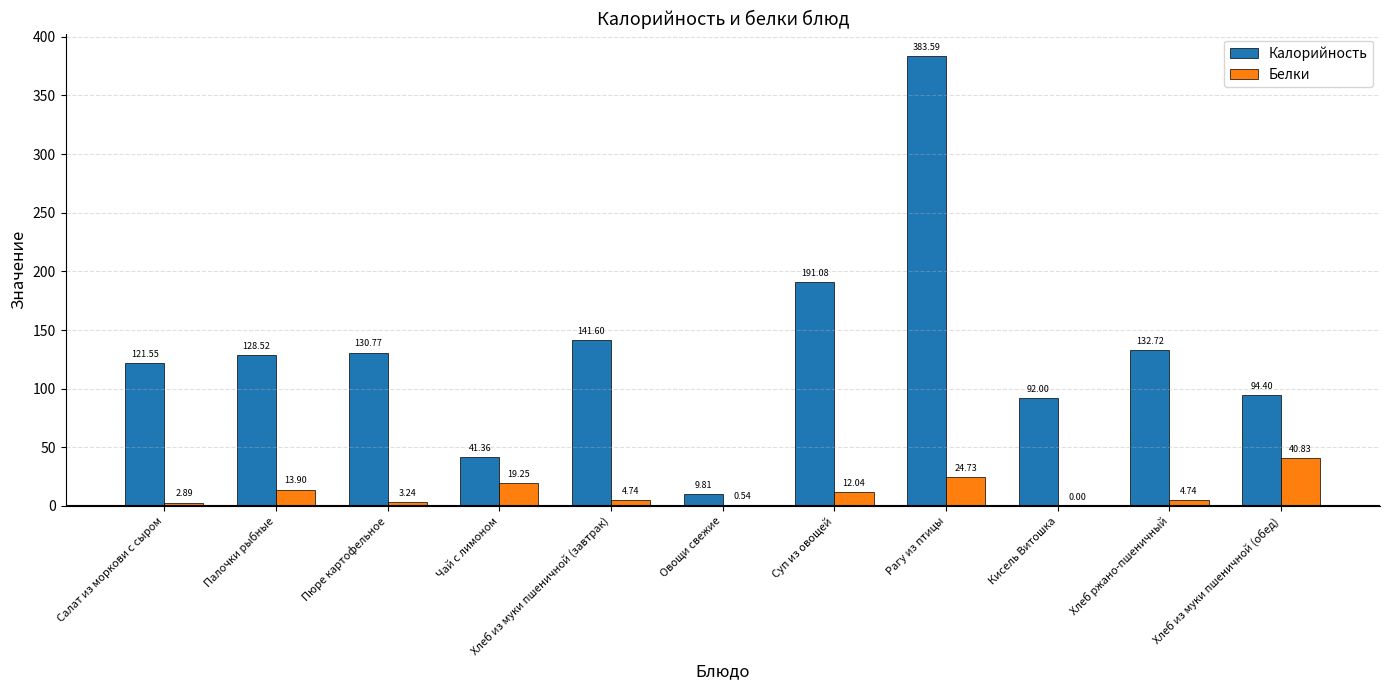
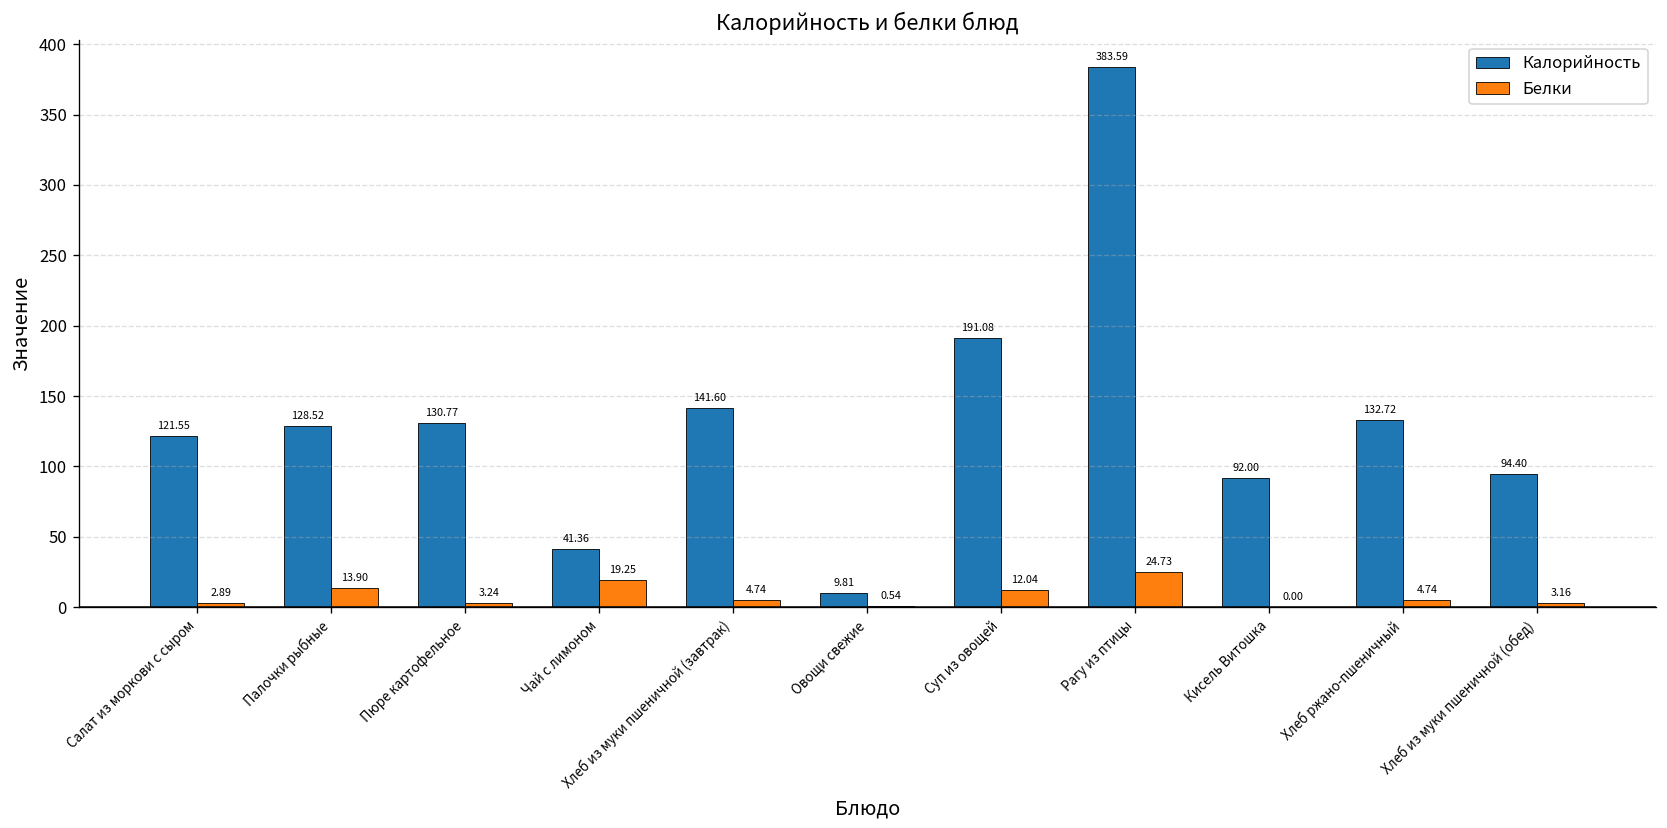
  {
    "Калорийность": {
      "Салат из моркови с сыром": 121.55,
      "Палочки рыбные": 128.52,
      "Пюре картофельное": 130.77,
      "Чай с лимоном": 41.36,
      "Хлеб из муки пшеничной (завтрак)": 141.60,
      "Овощи свежие": 9.81,
      "Суп из овощей": 191.08,
      "Рагу из птицы": 383.59,
      "Кисель Витошка": 92.00,
      "Хлеб ржано-пшеничный": 132.72,
      "Хлеб из муки пшеничной (обед)": 94.40
    },
    "Белки": {
      "Салат из моркови с сыром": 2.89,
      "Палочки рыбные": 13.90,
      "Пюре картофельное": 3.24,
      "Чай с лимоном": 19.25,
      "Хлеб из муки пшеничной (завтрак)": 4.74,
      "Овощи свежие": 0.54,
      "Суп из овощей": 12.04,
      "Рагу из птицы": 24.73,
      "Кисель Витошка": 0.00,
      "Хлеб ржано-пшеничный": 4.74,
-     "Хлеб из муки пшеничной (обед)": 40.83
+     "Хлеб из муки пшеничной (обед)": 3.16
    }
  }
